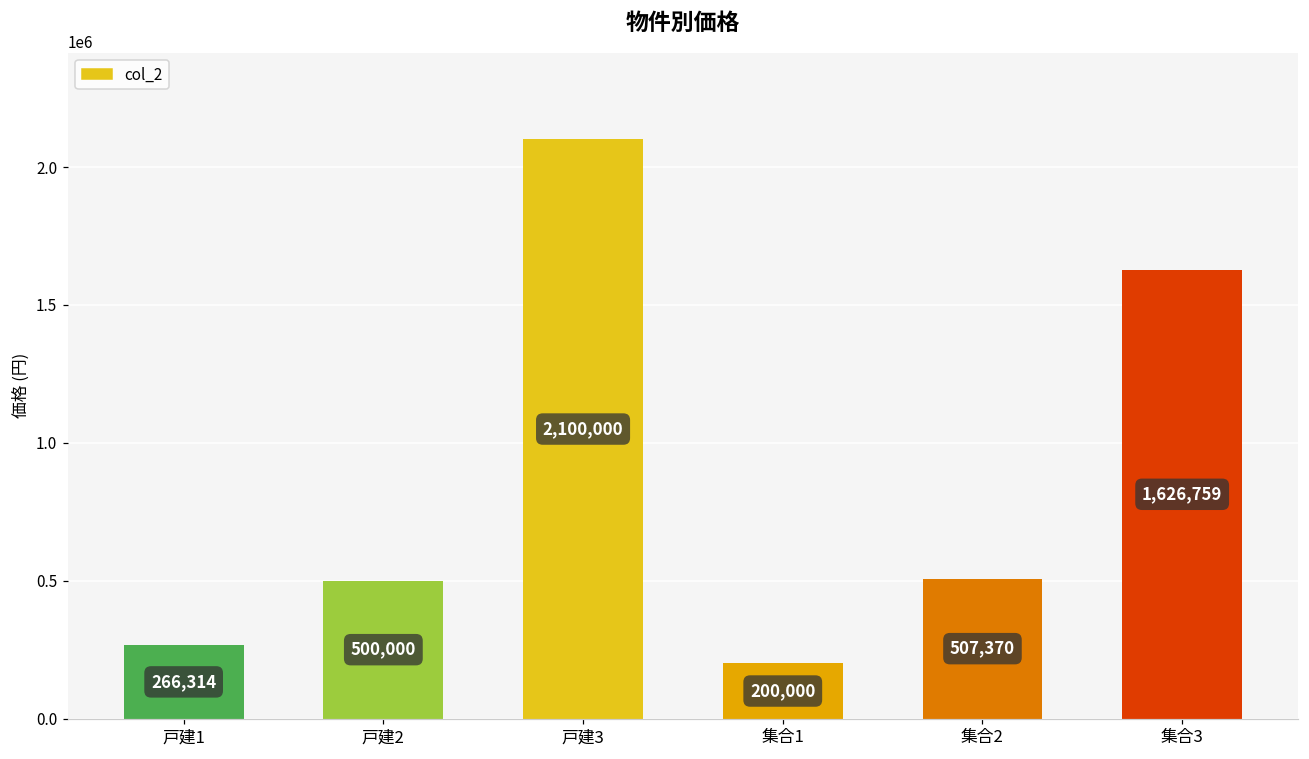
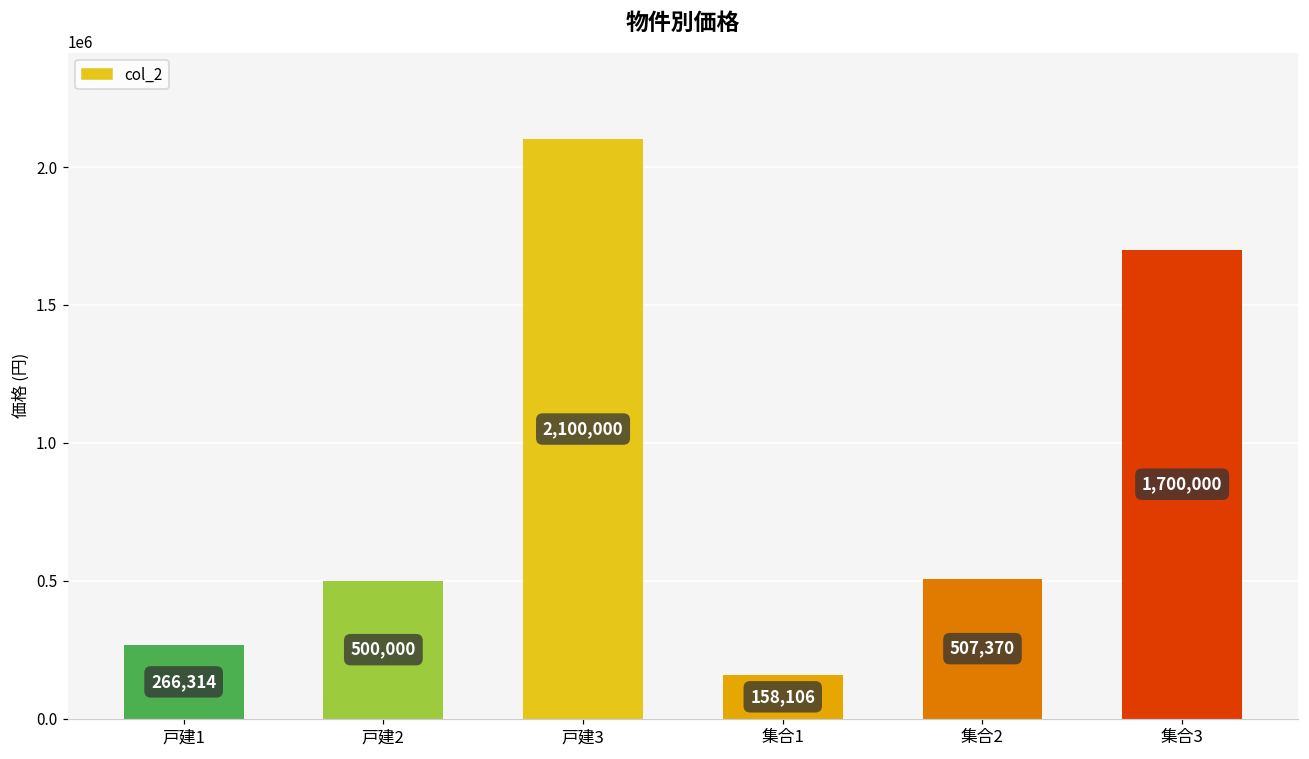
  {
-   "集合1": "200,000",
-   "集合3": "1,626,759"
+   "集合1": "158,106",
+   "集合3": "1,700,000"
  }
